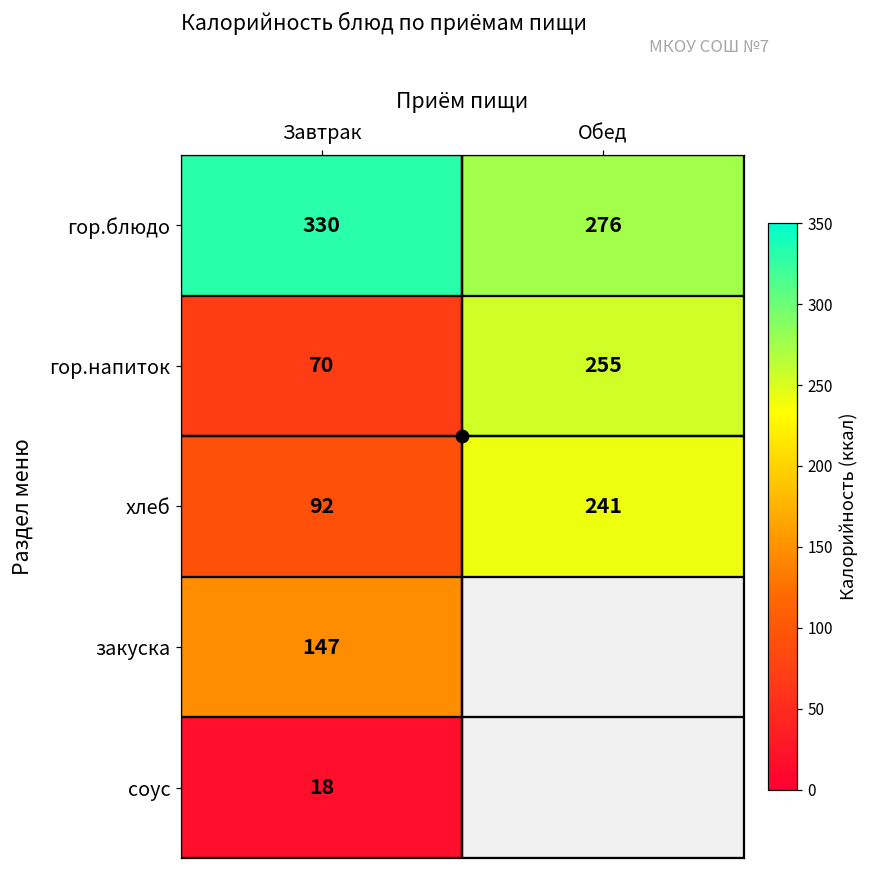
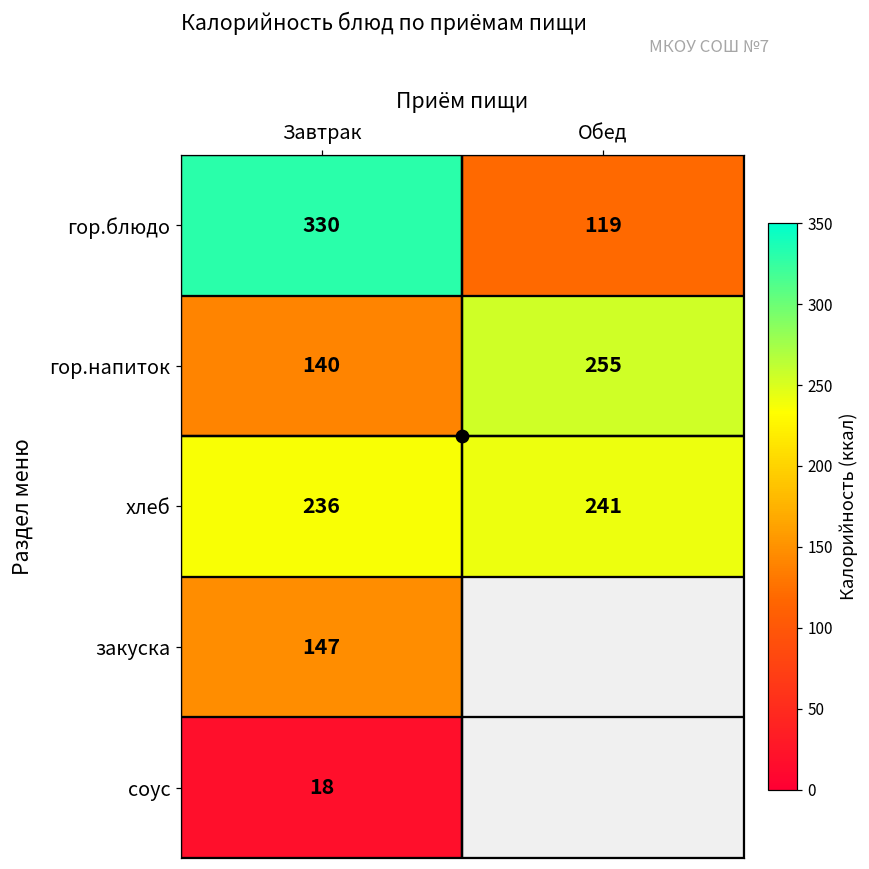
  {
    "гор.блюдо": {
      "Завтрак": 330,
-     "Обед": 276
+     "Обед": 119
    },
    "гор.напиток": {
-     "Завтрак": 70,
+     "Завтрак": 140,
      "Обед": 255
    },
    "хлеб": {
-     "Завтрак": 92,
+     "Завтрак": 236,
      "Обед": 241
    },
    "закуска": {
      "Завтрак": 147
    },
    "соус": {
      "Завтрак": 18
    }
  }
